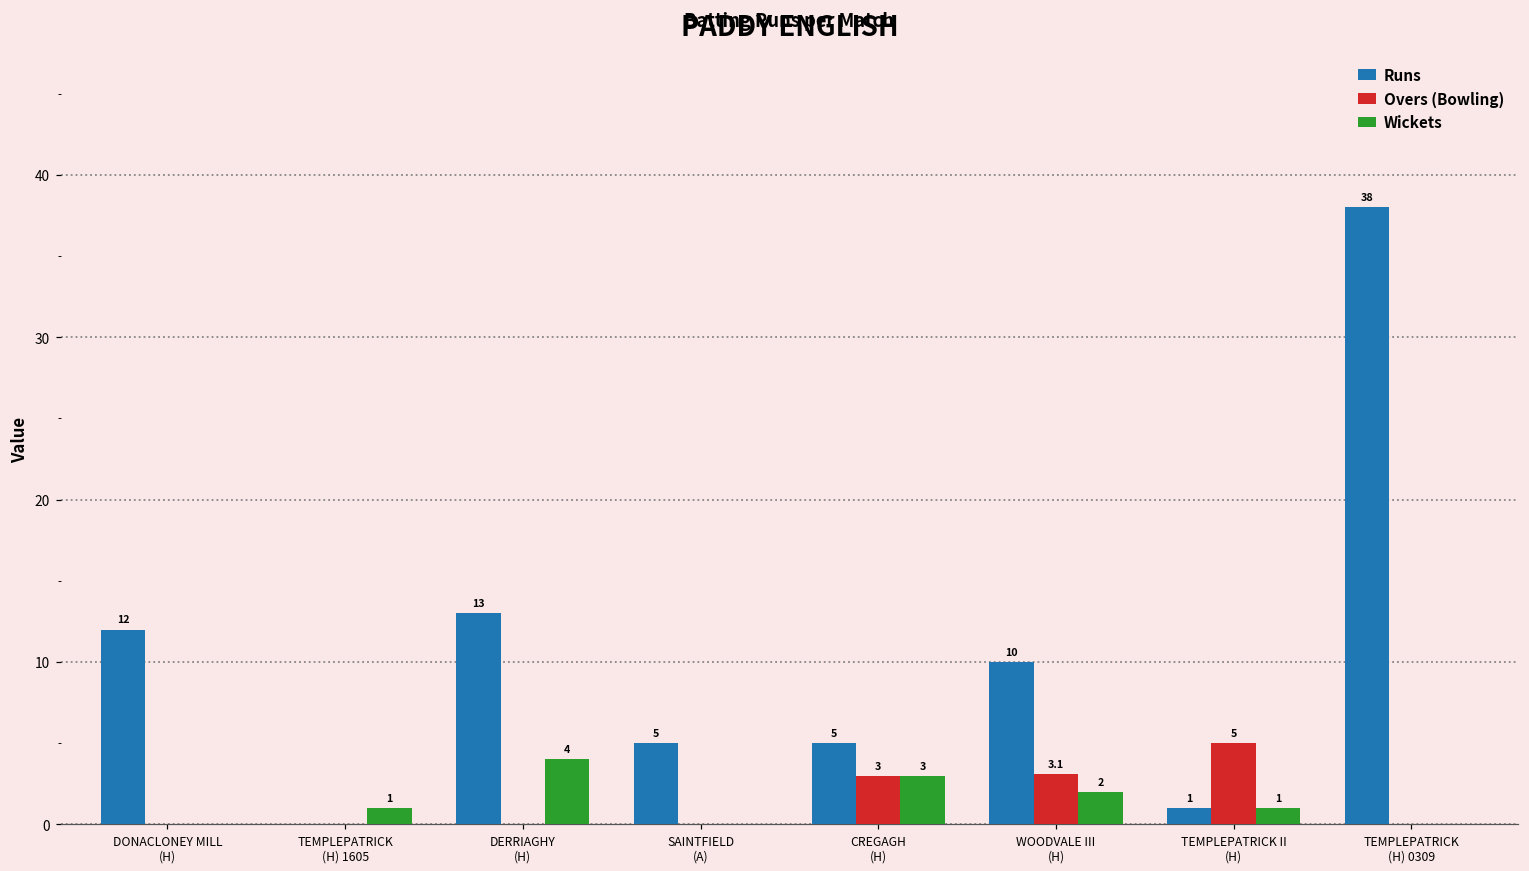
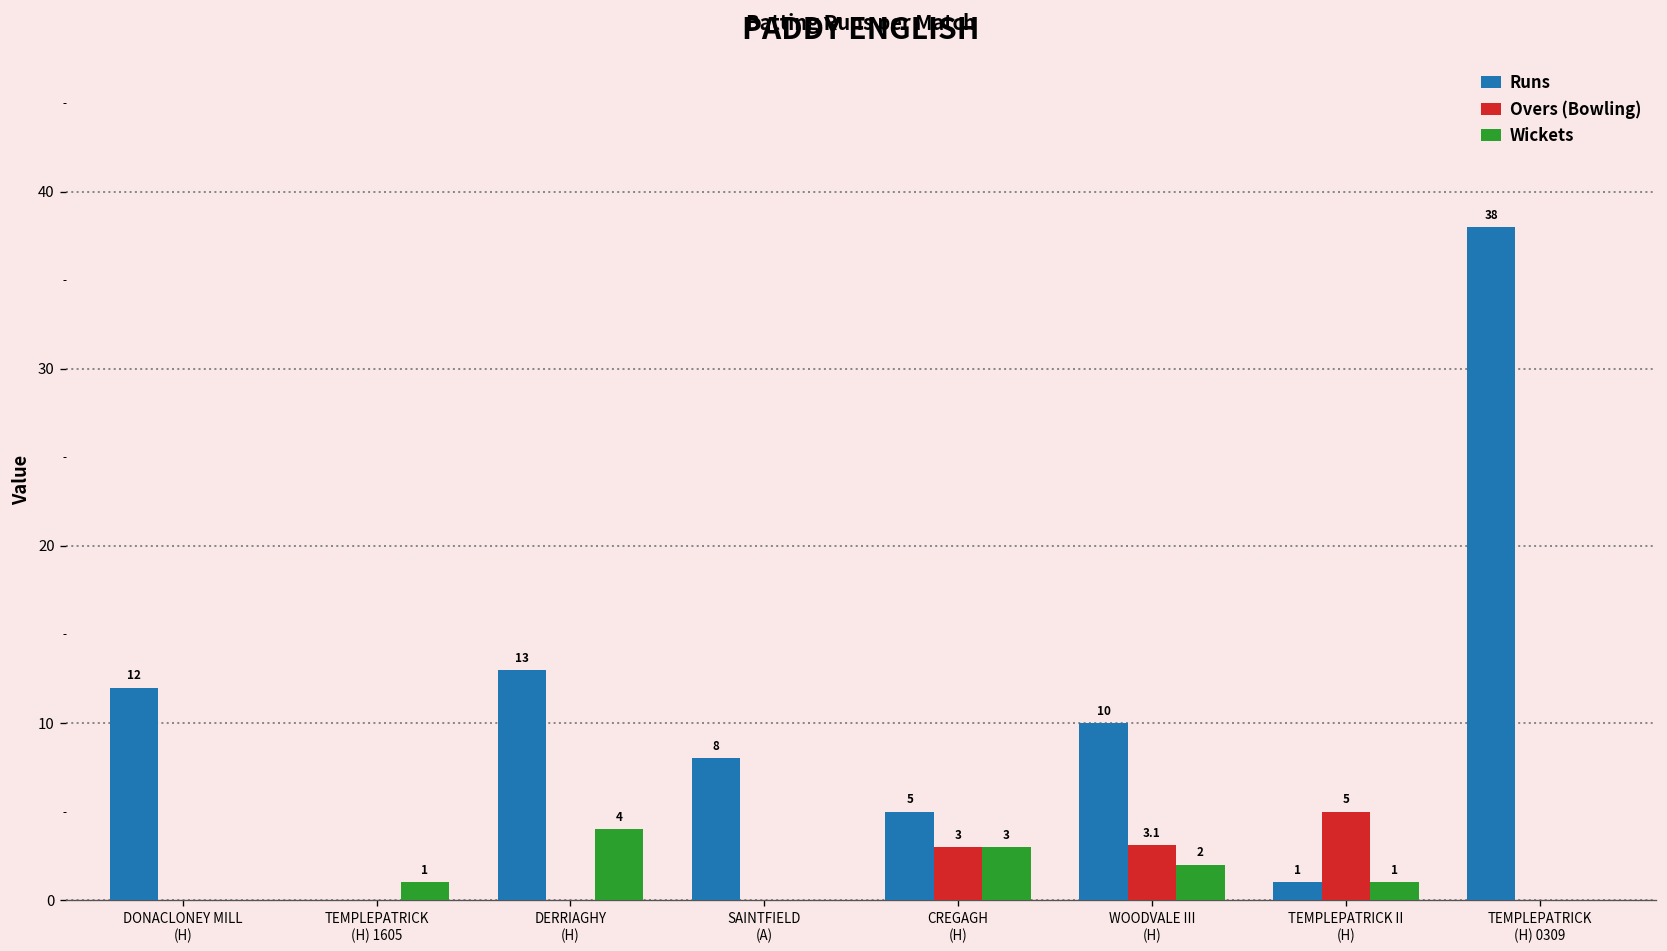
  {
    "Runs": {
      "DONACLONEY MILL (H)": 12,
      "DERRIAGHY (H)": 13,
-     "SAINTFIELD (A)": 5,
+     "SAINTFIELD (A)": 8,
      "CREGAGH (H)": 5,
      "WOODVALE III (H)": 10,
      "TEMPLEPATRICK II (H)": 1,
      "TEMPLEPATRICK (H) 0309": 38
    },
    "Overs (Bowling)": {
      "CREGAGH (H)": 3,
      "WOODVALE III (H)": 3.1,
      "TEMPLEPATRICK II (H)": 5
    },
    "Wickets": {
      "TEMPLEPATRICK (H) 1605": 1,
      "DERRIAGHY (H)": 4,
      "CREGAGH (H)": 3,
      "WOODVALE III (H)": 2,
      "TEMPLEPATRICK II (H)": 1
    }
  }
